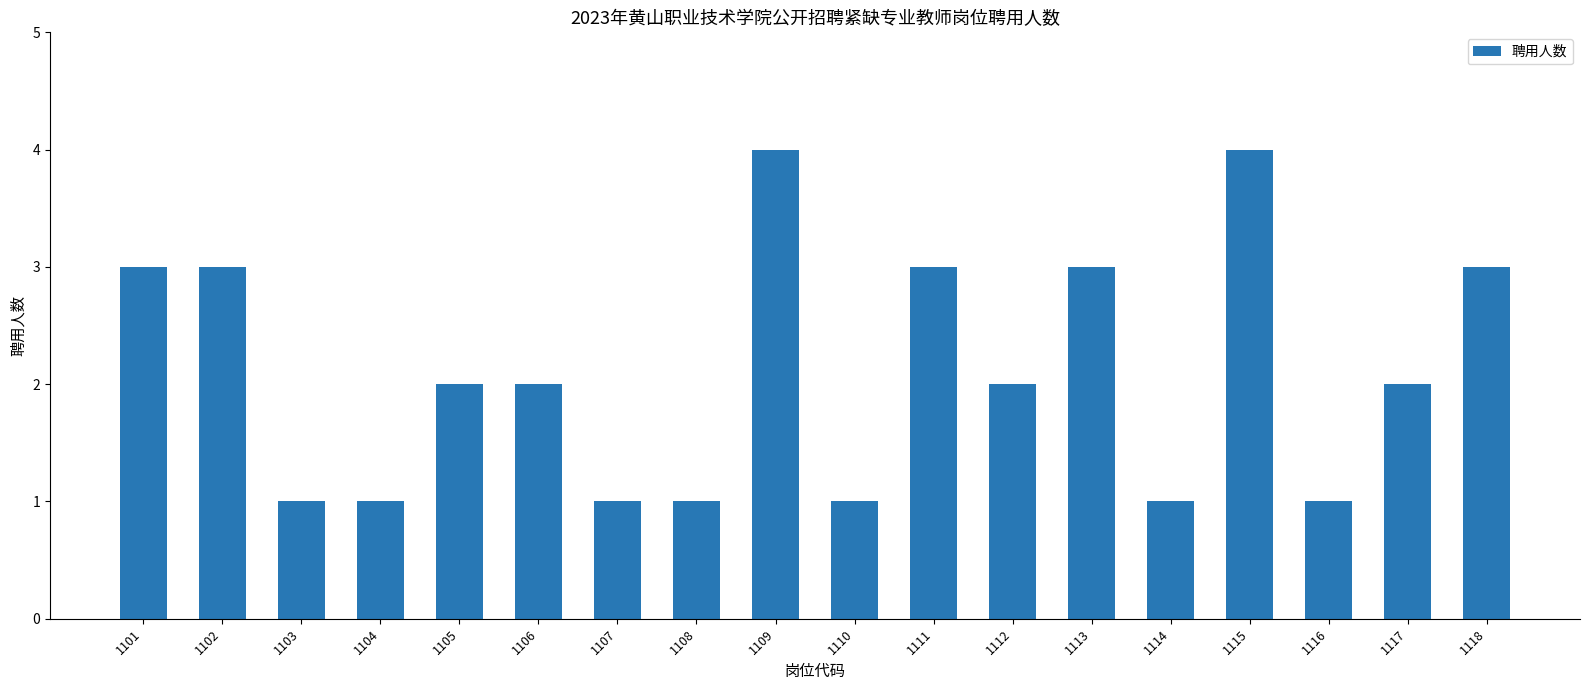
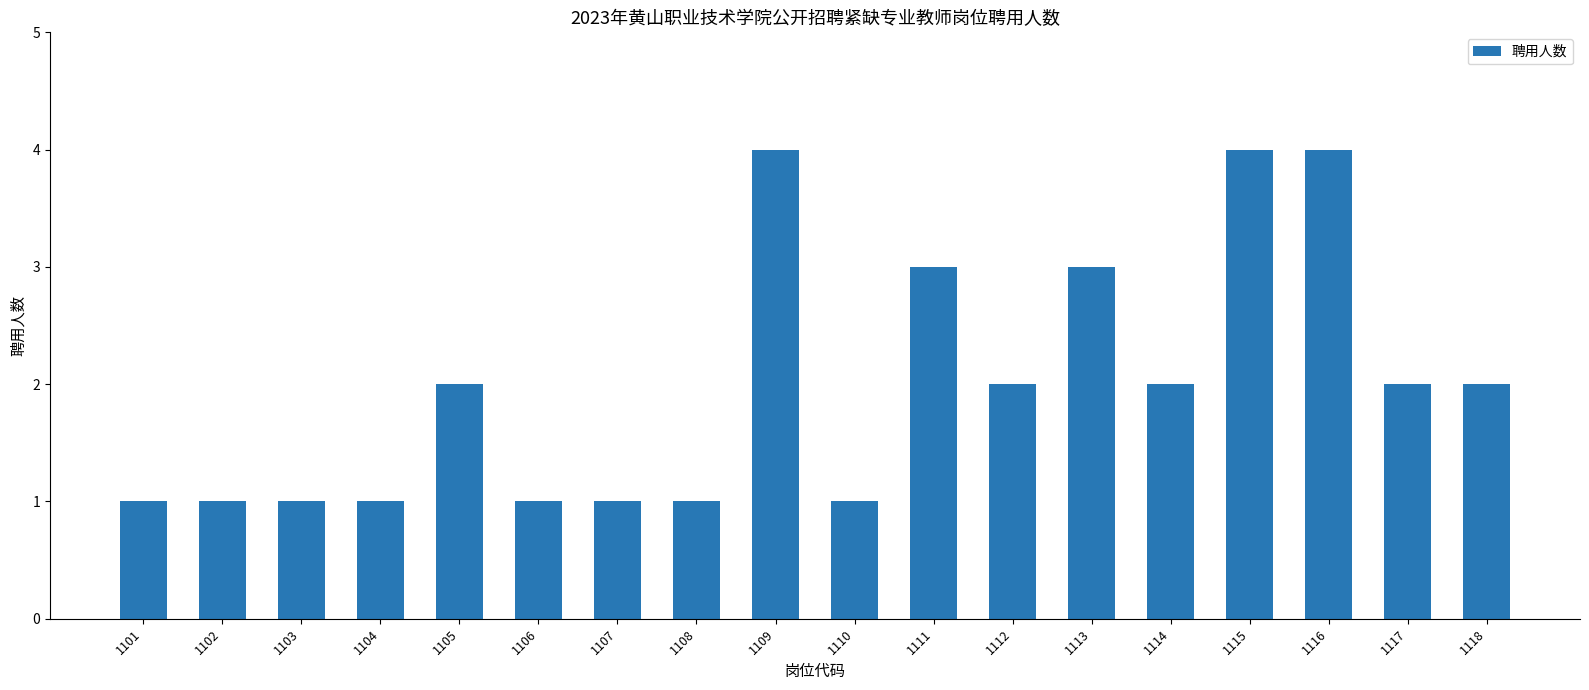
  {
-   "1101": 3,
-   "1102": 3,
+   "1101": 1,
+   "1102": 1,
    "1103": 1,
    "1104": 1,
    "1105": 2,
-   "1106": 2,
+   "1106": 1,
    "1107": 1,
    "1108": 1,
    "1109": 4,
    "1110": 1,
    "1111": 3,
    "1112": 2,
    "1113": 3,
-   "1114": 1,
+   "1114": 2,
    "1115": 4,
-   "1116": 1,
+   "1116": 4,
    "1117": 2,
-   "1118": 3
+   "1118": 2
  }
